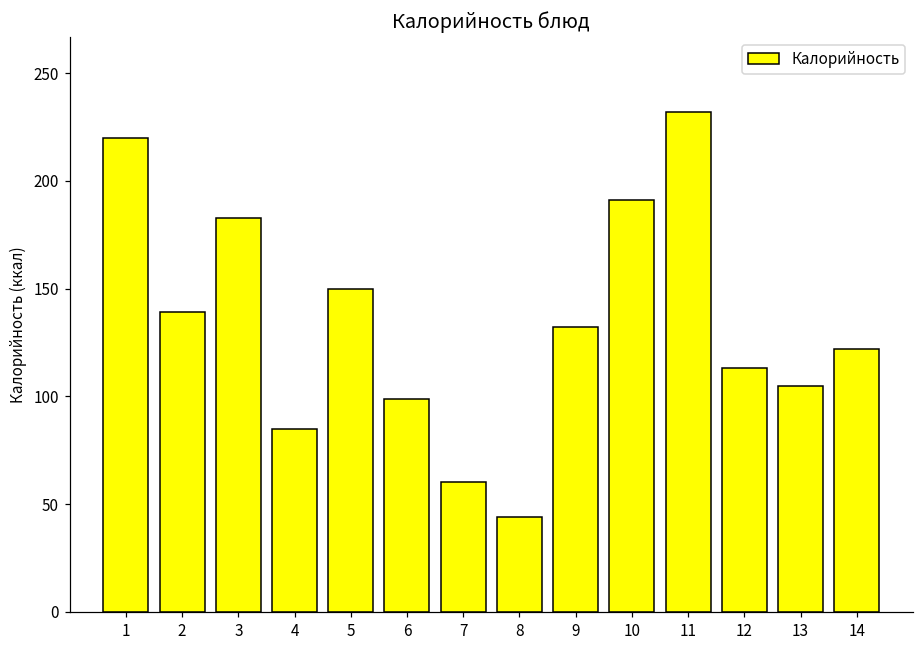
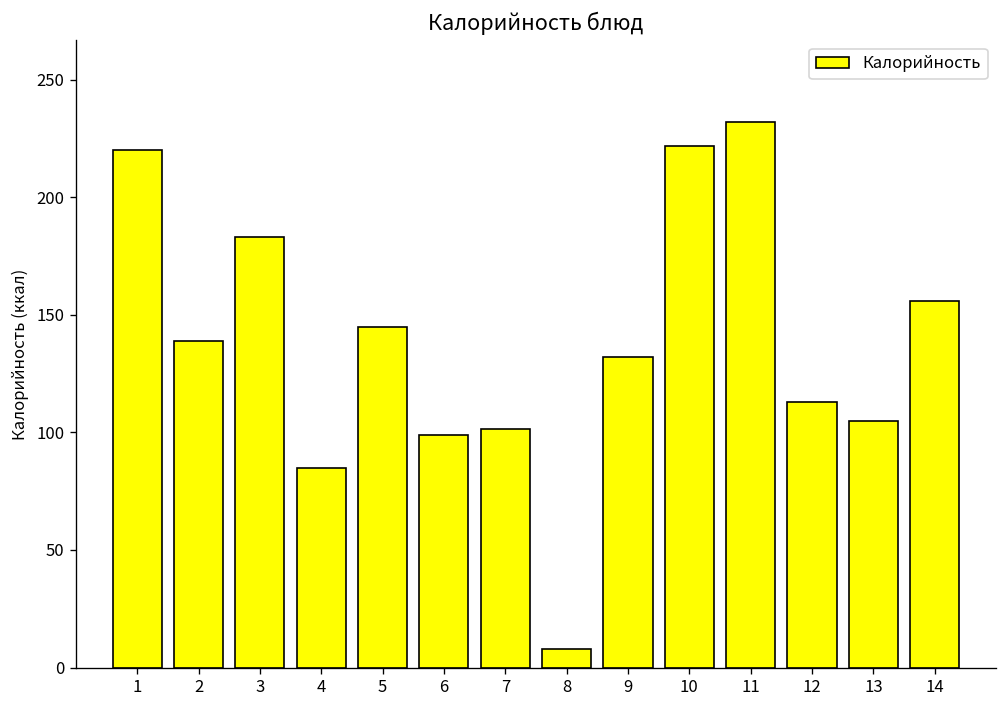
  {
    "1": 220,
    "2": 139,
    "3": 183,
    "4": 85,
-   "5": 150,
+   "5": 145,
    "6": 99,
-   "7": 61,
-   "8": 44,
+   "7": 102,
+   "8": 8,
    "9": 132,
-   "10": 191,
+   "10": 222,
    "11": 232,
    "12": 113,
    "13": 105,
-   "14": 122
+   "14": 156
  }
